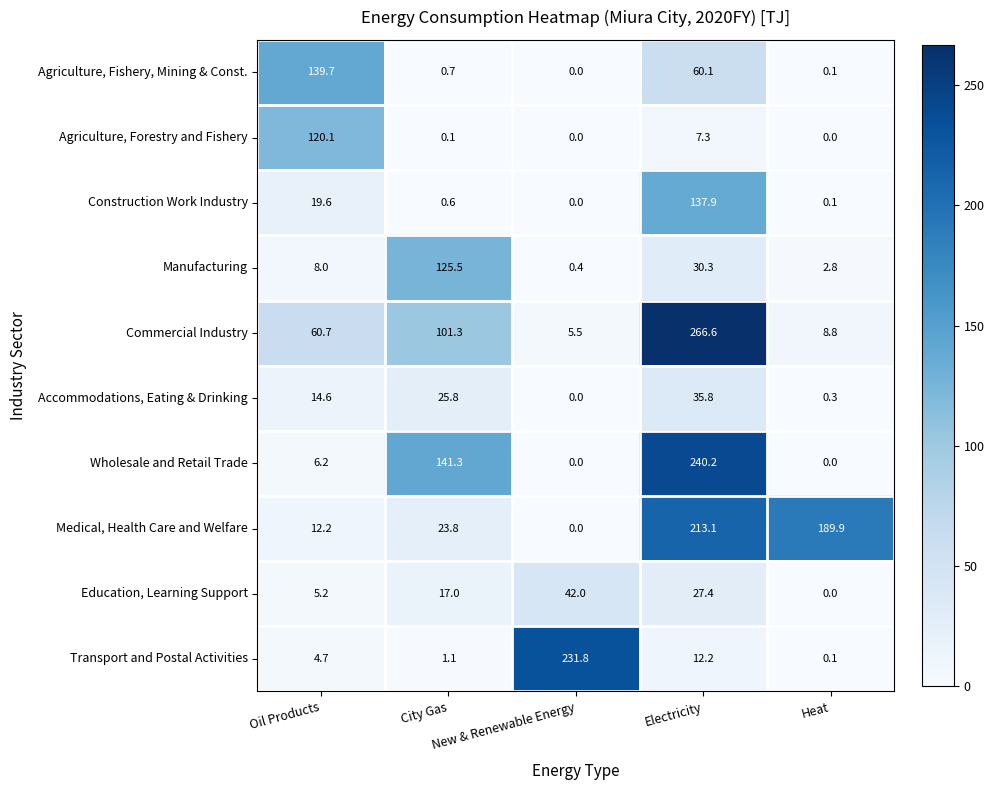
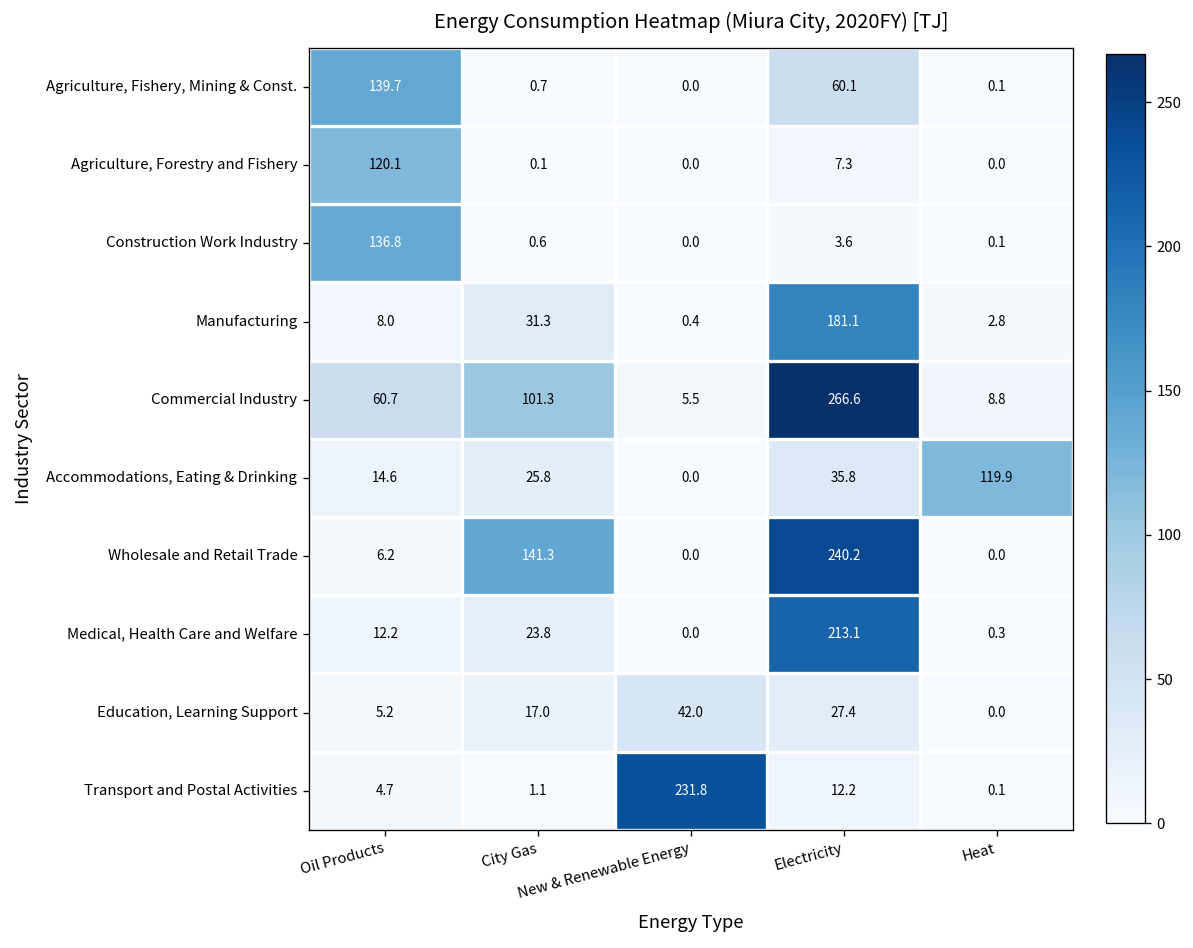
  {
    "Agriculture, Fishery, Mining & Const.": {
      "Oil Products": 139.7,
      "City Gas": 0.7,
      "New & Renewable Energy": 0.0,
      "Electricity": 60.1,
      "Heat": 0.1
    },
    "Agriculture, Forestry and Fishery": {
      "Oil Products": 120.1,
      "City Gas": 0.1,
      "New & Renewable Energy": 0.0,
      "Electricity": 7.3,
      "Heat": 0.0
    },
    "Construction Work Industry": {
-     "Oil Products": 19.6,
+     "Oil Products": 136.8,
      "City Gas": 0.6,
      "New & Renewable Energy": 0.0,
-     "Electricity": 137.9,
+     "Electricity": 3.6,
      "Heat": 0.1
    },
    "Manufacturing": {
      "Oil Products": 8.0,
-     "City Gas": 125.5,
+     "City Gas": 31.3,
      "New & Renewable Energy": 0.4,
-     "Electricity": 30.3,
+     "Electricity": 181.1,
      "Heat": 2.8
    },
    "Commercial Industry": {
      "Oil Products": 60.7,
      "City Gas": 101.3,
      "New & Renewable Energy": 5.5,
      "Electricity": 266.6,
      "Heat": 8.8
    },
    "Accommodations, Eating & Drinking": {
      "Oil Products": 14.6,
      "City Gas": 25.8,
      "New & Renewable Energy": 0.0,
      "Electricity": 35.8,
-     "Heat": 0.3
+     "Heat": 119.9
    },
    "Wholesale and Retail Trade": {
      "Oil Products": 6.2,
      "City Gas": 141.3,
      "New & Renewable Energy": 0.0,
      "Electricity": 240.2,
      "Heat": 0.0
    },
    "Medical, Health Care and Welfare": {
      "Oil Products": 12.2,
      "City Gas": 23.8,
      "New & Renewable Energy": 0.0,
      "Electricity": 213.1,
-     "Heat": 189.9
+     "Heat": 0.3
    },
    "Education, Learning Support": {
      "Oil Products": 5.2,
      "City Gas": 17.0,
      "New & Renewable Energy": 42.0,
      "Electricity": 27.4,
      "Heat": 0.0
    },
    "Transport and Postal Activities": {
      "Oil Products": 4.7,
      "City Gas": 1.1,
      "New & Renewable Energy": 231.8,
      "Electricity": 12.2,
      "Heat": 0.1
    }
  }
